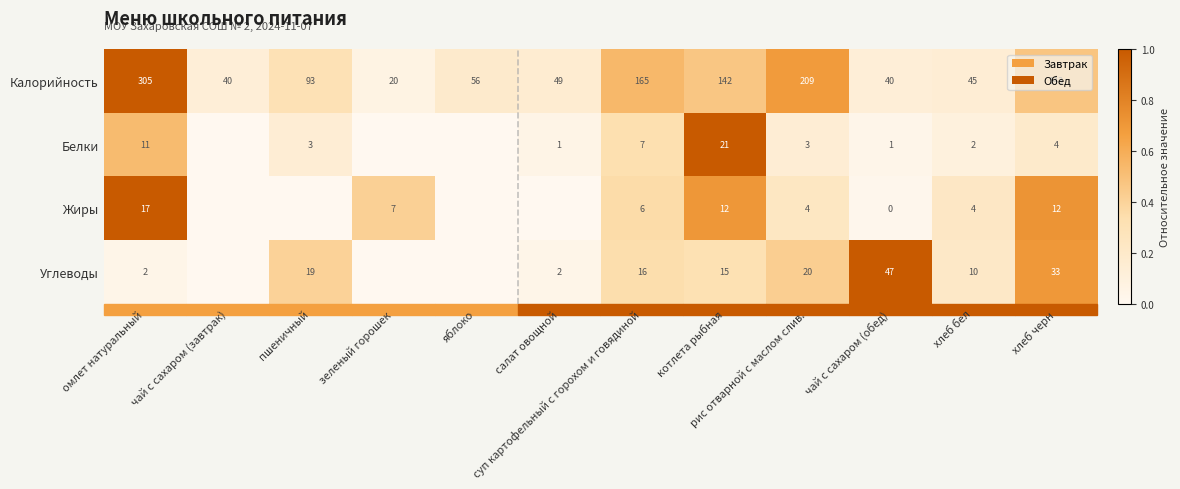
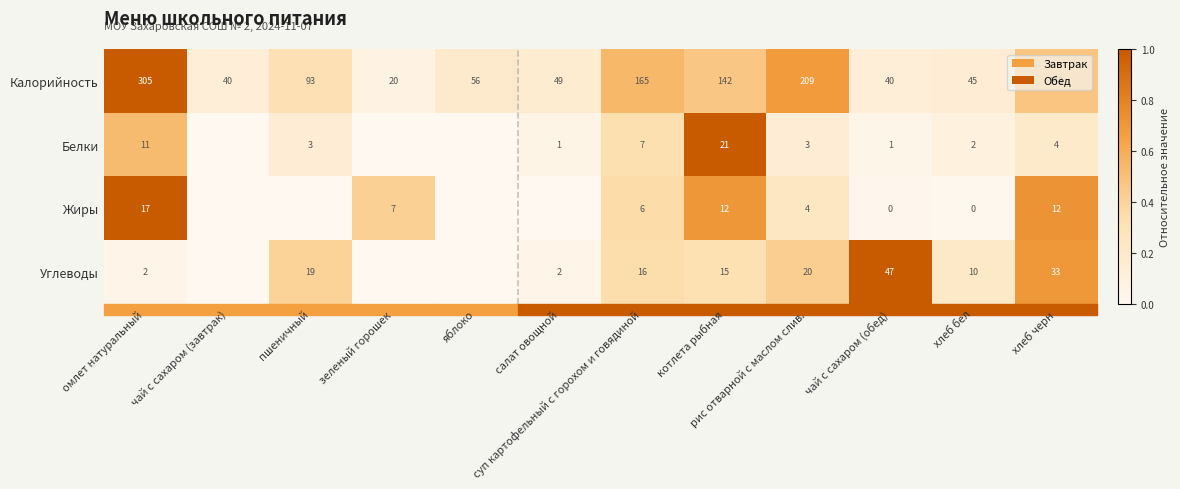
  {
    "Калорийность": {
      "омлет натуральный": 305,
      "чай с сахаром (завтрак)": 40,
      "пшеничный": 93,
      "зеленый горошек": 20,
      "яблоко": 56,
      "салат овощной": 49,
      "суп картофельный с горохом и говядиной": 165,
      "котлета рыбная": 142,
      "рис отварной с маслом слив.": 209,
      "чай с сахаром (обед)": 40,
      "хлеб бел": 45
    },
    "Белки": {
      "омлет натуральный": 11,
      "пшеничный": 3,
      "салат овощной": 1,
      "суп картофельный с горохом и говядиной": 7,
      "котлета рыбная": 21,
      "рис отварной с маслом слив.": 3,
      "чай с сахаром (обед)": 1,
      "хлеб бел": 2,
      "хлеб черн": 4
    },
    "Жиры": {
      "омлет натуральный": 17,
      "зеленый горошек": 7,
      "суп картофельный с горохом и говядиной": 6,
      "котлета рыбная": 12,
      "рис отварной с маслом слив.": 4,
      "чай с сахаром (обед)": 0,
-     "хлеб бел": 4,
+     "хлеб бел": 0,
      "хлеб черн": 12
    },
    "Углеводы": {
      "омлет натуральный": 2,
      "пшеничный": 19,
      "салат овощной": 2,
      "суп картофельный с горохом и говядиной": 16,
      "котлета рыбная": 15,
      "рис отварной с маслом слив.": 20,
      "чай с сахаром (обед)": 47,
      "хлеб бел": 10,
      "хлеб черн": 33
    }
  }
